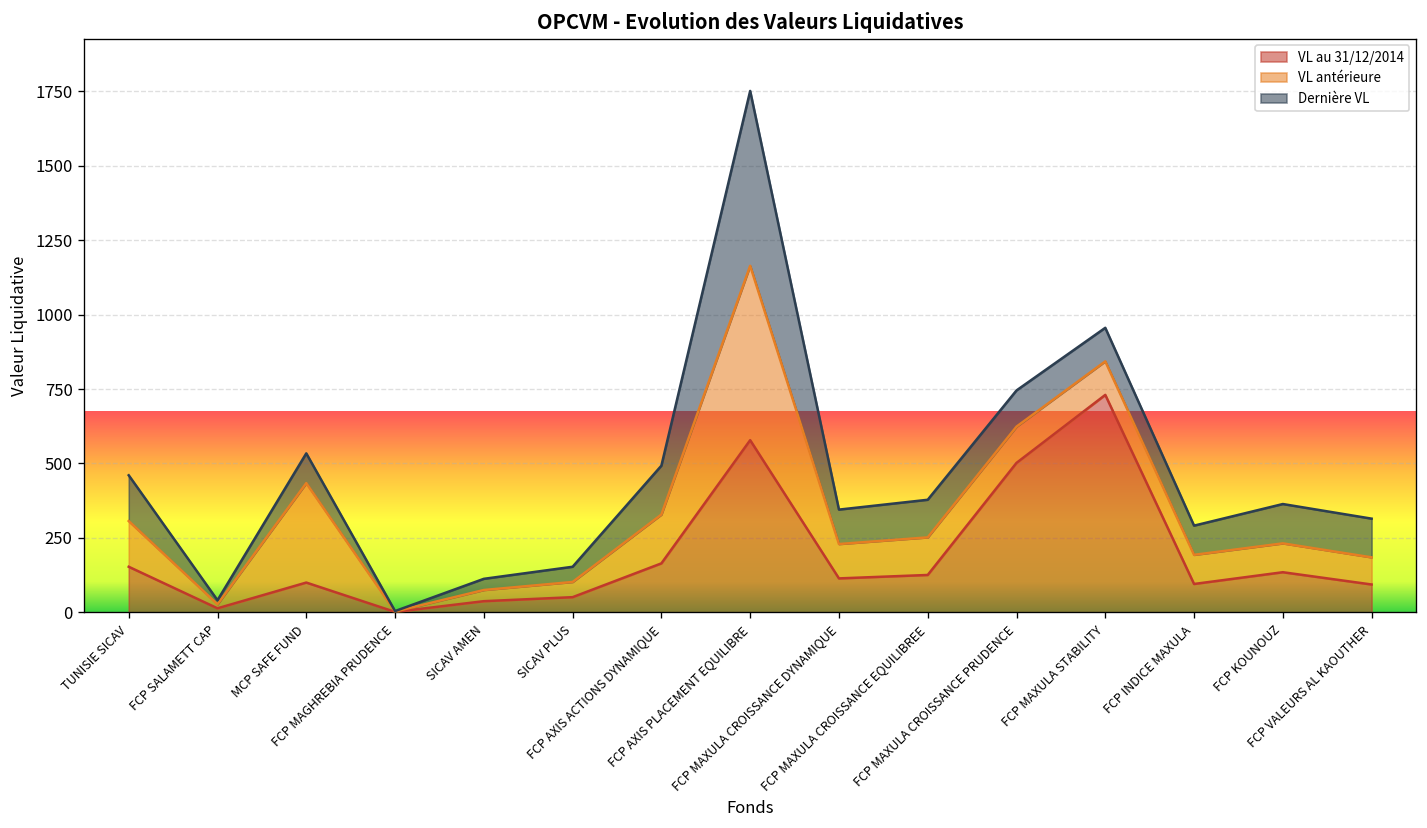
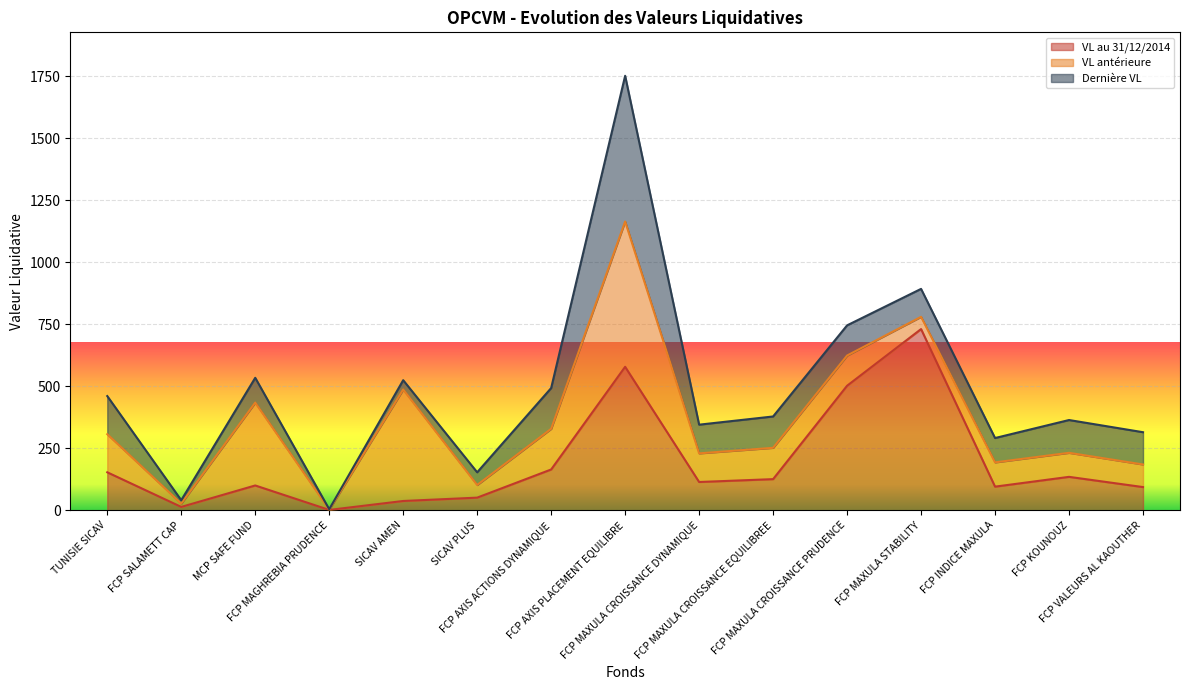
  {
    "VL au 31/12/2014": {
      "TUNISIE SICAV": 150,
      "FCP SALAMETT CAP": 10,
      "MCP SAFE FUND": 100,
      "SICAV AMEN": 40,
      "SICAV PLUS": 50,
      "FCP AXIS ACTIONS DYNAMIQUE": 160,
      "FCP AXIS PLACEMENT EQUILIBRE": 580,
      "FCP MAXULA CROISSANCE DYNAMIQUE": 110,
      "FCP MAXULA CROISSANCE EQUILIBREE": 130,
      "FCP MAXULA CROISSANCE PRUDENCE": 500,
      "FCP MAXULA STABILITY": 730,
      "FCP INDICE MAXULA": 100,
      "FCP KOUNOUZ": 130,
      "FCP VALEURS AL KAOUTHER": 90
    },
    "VL antérieure": {
      "TUNISIE SICAV": 150,
      "FCP SALAMETT CAP": 10,
      "MCP SAFE FUND": 330,
-     "SICAV AMEN": 40,
+     "SICAV AMEN": 450,
      "SICAV PLUS": 50,
      "FCP AXIS ACTIONS DYNAMIQUE": 160,
      "FCP AXIS PLACEMENT EQUILIBRE": 590,
      "FCP MAXULA CROISSANCE DYNAMIQUE": 120,
      "FCP MAXULA CROISSANCE EQUILIBREE": 130,
      "FCP MAXULA CROISSANCE PRUDENCE": 120,
-     "FCP MAXULA STABILITY": 110,
+     "FCP MAXULA STABILITY": 50,
      "FCP INDICE MAXULA": 100,
      "FCP KOUNOUZ": 100,
      "FCP VALEURS AL KAOUTHER": 90
    },
    "Dernière VL": {
      "TUNISIE SICAV": 150,
      "FCP SALAMETT CAP": 10,
      "MCP SAFE FUND": 100,
      "SICAV AMEN": 40,
      "SICAV PLUS": 50,
      "FCP AXIS ACTIONS DYNAMIQUE": 160,
      "FCP AXIS PLACEMENT EQUILIBRE": 590,
      "FCP MAXULA CROISSANCE DYNAMIQUE": 120,
      "FCP MAXULA CROISSANCE EQUILIBREE": 130,
      "FCP MAXULA CROISSANCE PRUDENCE": 120,
      "FCP MAXULA STABILITY": 110,
      "FCP INDICE MAXULA": 100,
      "FCP KOUNOUZ": 130,
      "FCP VALEURS AL KAOUTHER": 130
    }
  }
